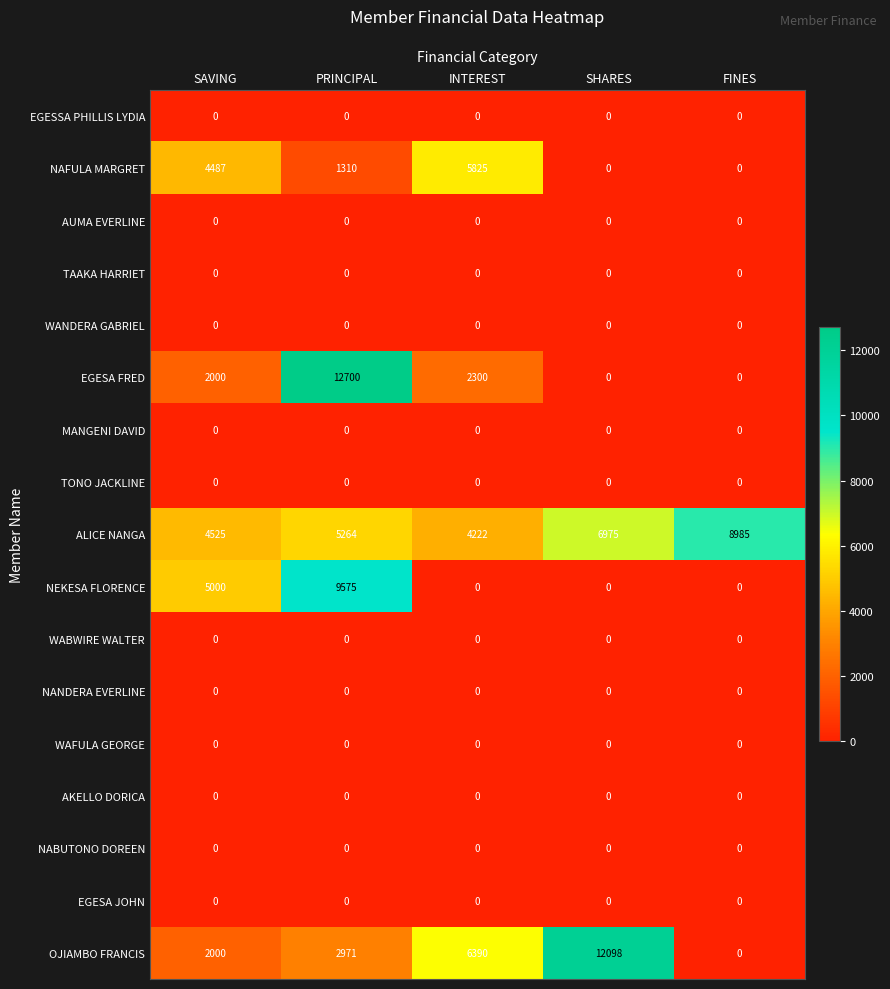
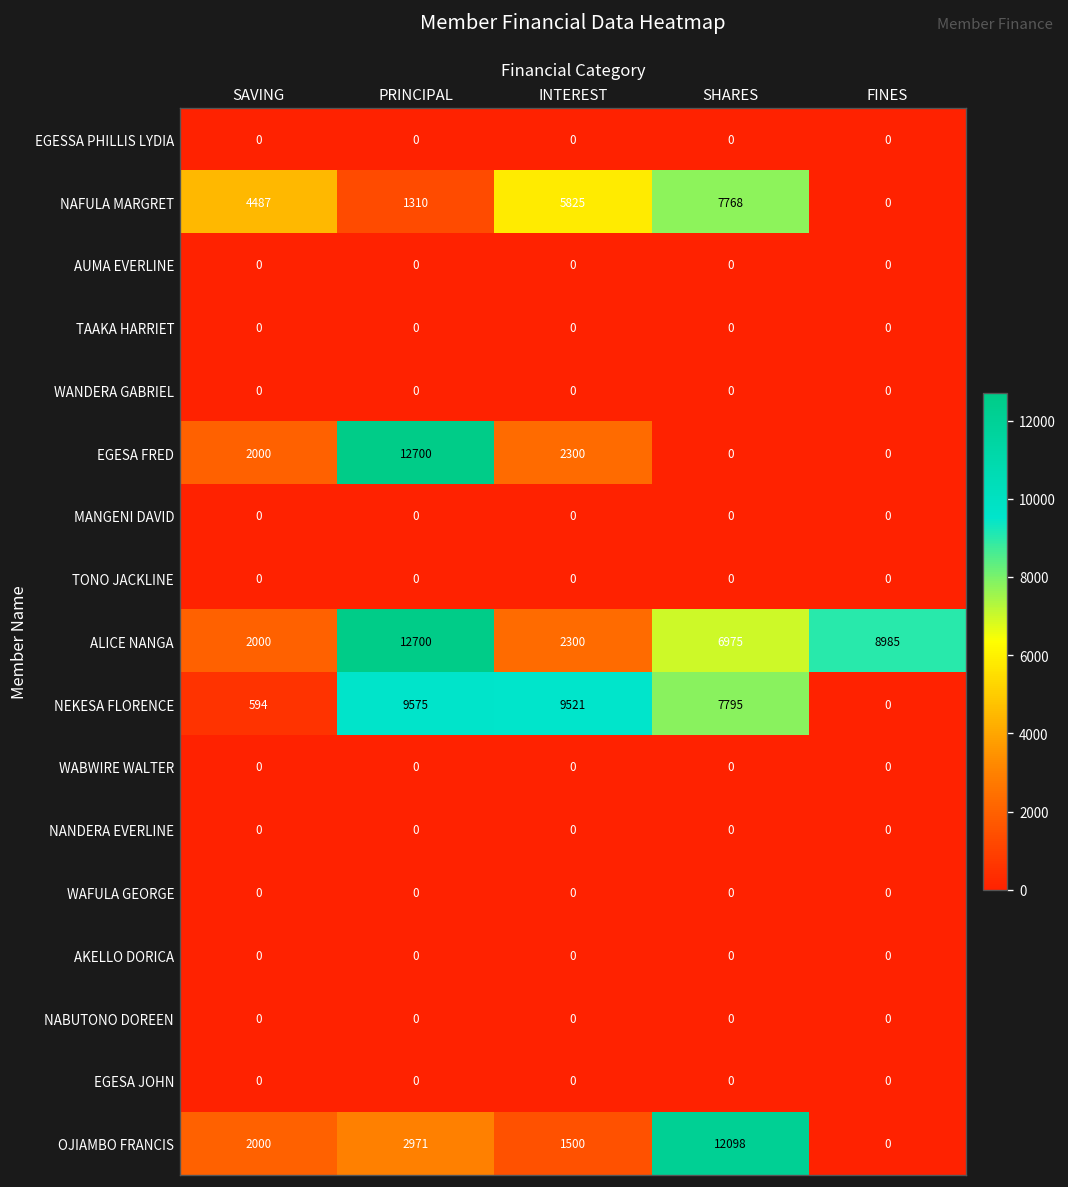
  {
    "EGESSA PHILLIS LYDIA": {
      "SAVING": 0,
      "PRINCIPAL": 0,
      "INTEREST": 0,
      "SHARES": 0,
      "FINES": 0
    },
    "NAFULA MARGRET": {
      "SAVING": 4487,
      "PRINCIPAL": 1310,
      "INTEREST": 5825,
-     "SHARES": 0,
+     "SHARES": 7768,
      "FINES": 0
    },
    "AUMA EVERLINE": {
      "SAVING": 0,
      "PRINCIPAL": 0,
      "INTEREST": 0,
      "SHARES": 0,
      "FINES": 0
    },
    "TAAKA HARRIET": {
      "SAVING": 0,
      "PRINCIPAL": 0,
      "INTEREST": 0,
      "SHARES": 0,
      "FINES": 0
    },
    "WANDERA GABRIEL": {
      "SAVING": 0,
      "PRINCIPAL": 0,
      "INTEREST": 0,
      "SHARES": 0,
      "FINES": 0
    },
    "EGESA FRED": {
      "SAVING": 2000,
      "PRINCIPAL": 12700,
      "INTEREST": 2300,
      "SHARES": 0,
      "FINES": 0
    },
    "MANGENI DAVID": {
      "SAVING": 0,
      "PRINCIPAL": 0,
      "INTEREST": 0,
      "SHARES": 0,
      "FINES": 0
    },
    "TONO JACKLINE": {
      "SAVING": 0,
      "PRINCIPAL": 0,
      "INTEREST": 0,
      "SHARES": 0,
      "FINES": 0
    },
    "ALICE NANGA": {
-     "SAVING": 4525,
-     "PRINCIPAL": 5264,
-     "INTEREST": 4222,
+     "SAVING": 2000,
+     "PRINCIPAL": 12700,
+     "INTEREST": 2300,
      "SHARES": 6975,
      "FINES": 8985
    },
    "NEKESA FLORENCE": {
-     "SAVING": 5000,
+     "SAVING": 594,
      "PRINCIPAL": 9575,
-     "INTEREST": 0,
-     "SHARES": 0,
+     "INTEREST": 9521,
+     "SHARES": 7795,
      "FINES": 0
    },
    "WABWIRE WALTER": {
      "SAVING": 0,
      "PRINCIPAL": 0,
      "INTEREST": 0,
      "SHARES": 0,
      "FINES": 0
    },
    "NANDERA EVERLINE": {
      "SAVING": 0,
      "PRINCIPAL": 0,
      "INTEREST": 0,
      "SHARES": 0,
      "FINES": 0
    },
    "WAFULA GEORGE": {
      "SAVING": 0,
      "PRINCIPAL": 0,
      "INTEREST": 0,
      "SHARES": 0,
      "FINES": 0
    },
    "AKELLO DORICA": {
      "SAVING": 0,
      "PRINCIPAL": 0,
      "INTEREST": 0,
      "SHARES": 0,
      "FINES": 0
    },
    "NABUTONO DOREEN": {
      "SAVING": 0,
      "PRINCIPAL": 0,
      "INTEREST": 0,
      "SHARES": 0,
      "FINES": 0
    },
    "EGESA JOHN": {
      "SAVING": 0,
      "PRINCIPAL": 0,
      "INTEREST": 0,
      "SHARES": 0,
      "FINES": 0
    },
    "OJIAMBO FRANCIS": {
      "SAVING": 2000,
      "PRINCIPAL": 2971,
-     "INTEREST": 6390,
+     "INTEREST": 1500,
      "SHARES": 12098,
      "FINES": 0
    }
  }
